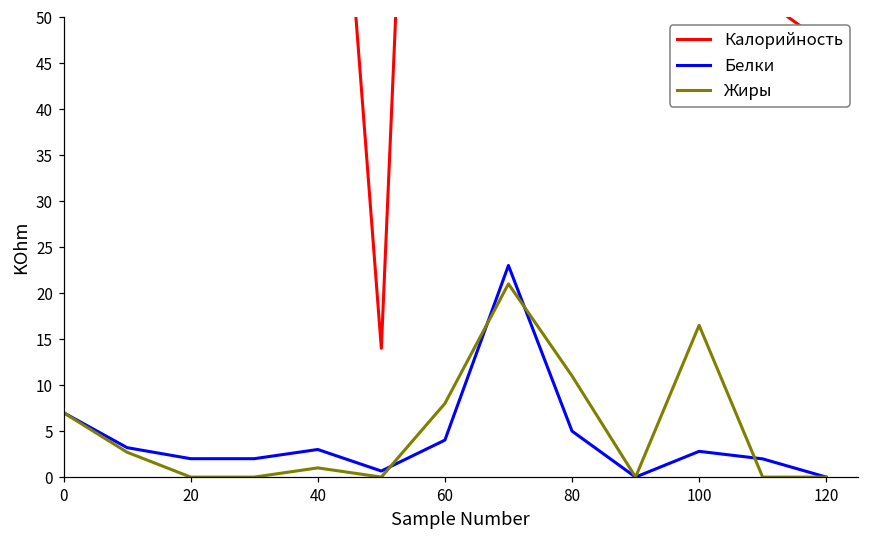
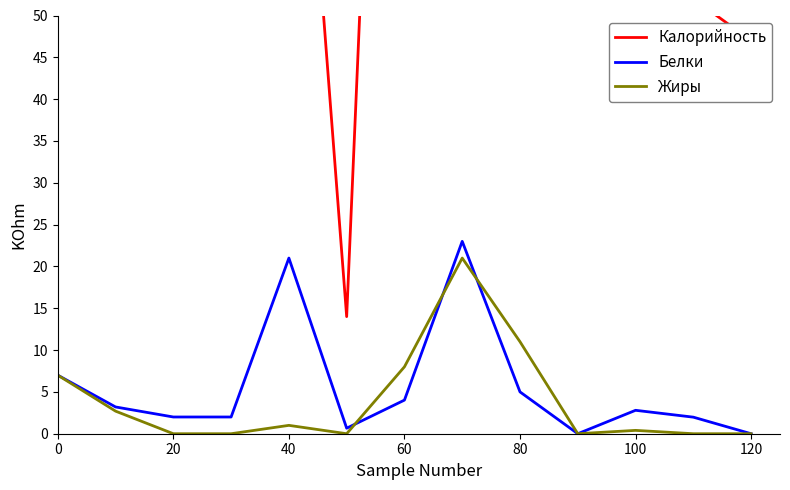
  {
    "Белки": {
      "20": 2,
-     "40": 3,
+     "40": 21,
      "60": 4,
      "80": 5,
      "100": 3
    },
    "Жиры": {
      "20": 0,
      "40": 1,
      "60": 8,
      "80": 11,
-     "100": 17
+     "100": 0
    }
  }
